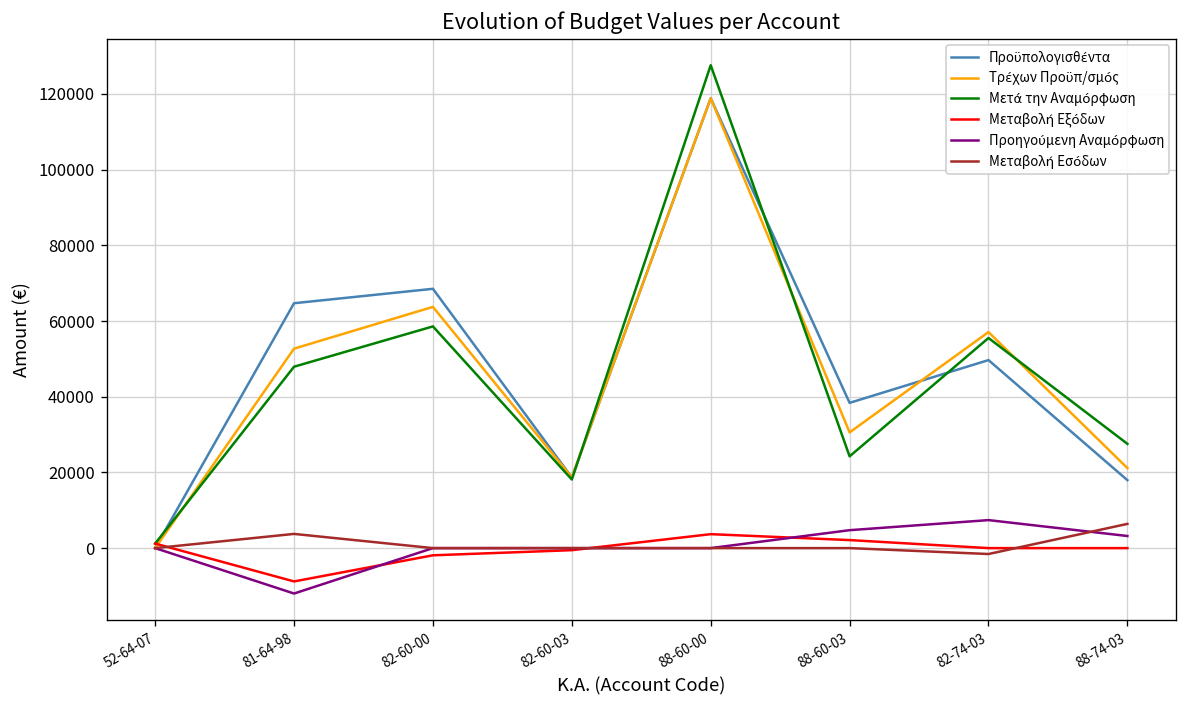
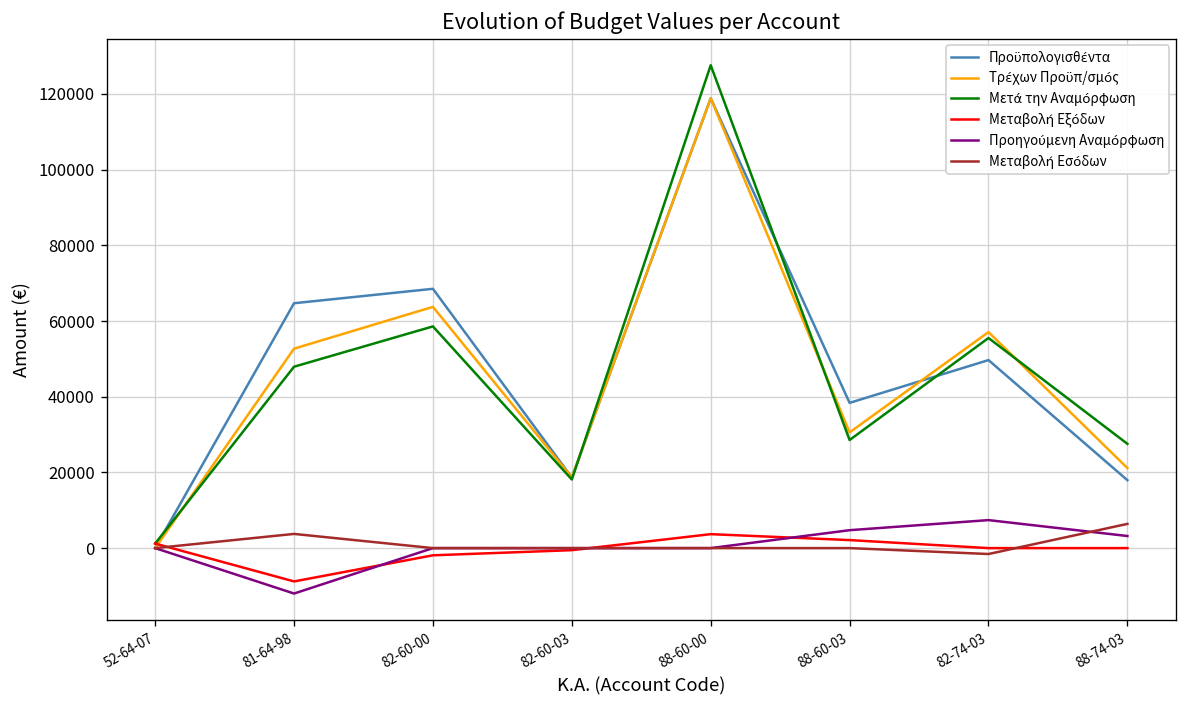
  {
    "Προϋπολογισθέντα": {
      "81-64-98": 65000,
      "82-60-00": 69000,
      "88-60-03": 38000,
      "82-74-03": 50000,
      "88-74-03": 18000
    },
    "Τρέχων Προϋπ/σμός": {
      "81-64-98": 53000,
      "82-60-00": 64000,
      "88-60-03": 31000,
      "82-74-03": 57000,
      "88-74-03": 21000
    },
    "Μετά την Αναμόρφωση": {
      "81-64-98": 48000,
      "82-60-00": 59000,
      "88-60-00": 128000,
-     "88-60-03": 24000,
+     "88-60-03": 29000,
      "82-74-03": 56000,
      "88-74-03": 28000
    },
    "Μεταβολή Εξόδων": {
      "81-64-98": -9000,
      "82-60-00": -2000,
      "88-60-00": 4000,
      "88-60-03": 2000,
      "82-74-03": 0,
      "88-74-03": 0
    },
    "Προηγούμενη Αναμόρφωση": {
      "81-64-98": -12000,
      "88-60-03": 5000,
      "82-74-03": 7000,
      "88-74-03": 3000
    },
    "Μεταβολή Εσόδων": {
      "81-64-98": 4000,
      "88-60-03": 0,
      "82-74-03": -2000,
      "88-74-03": 6000
    }
  }
